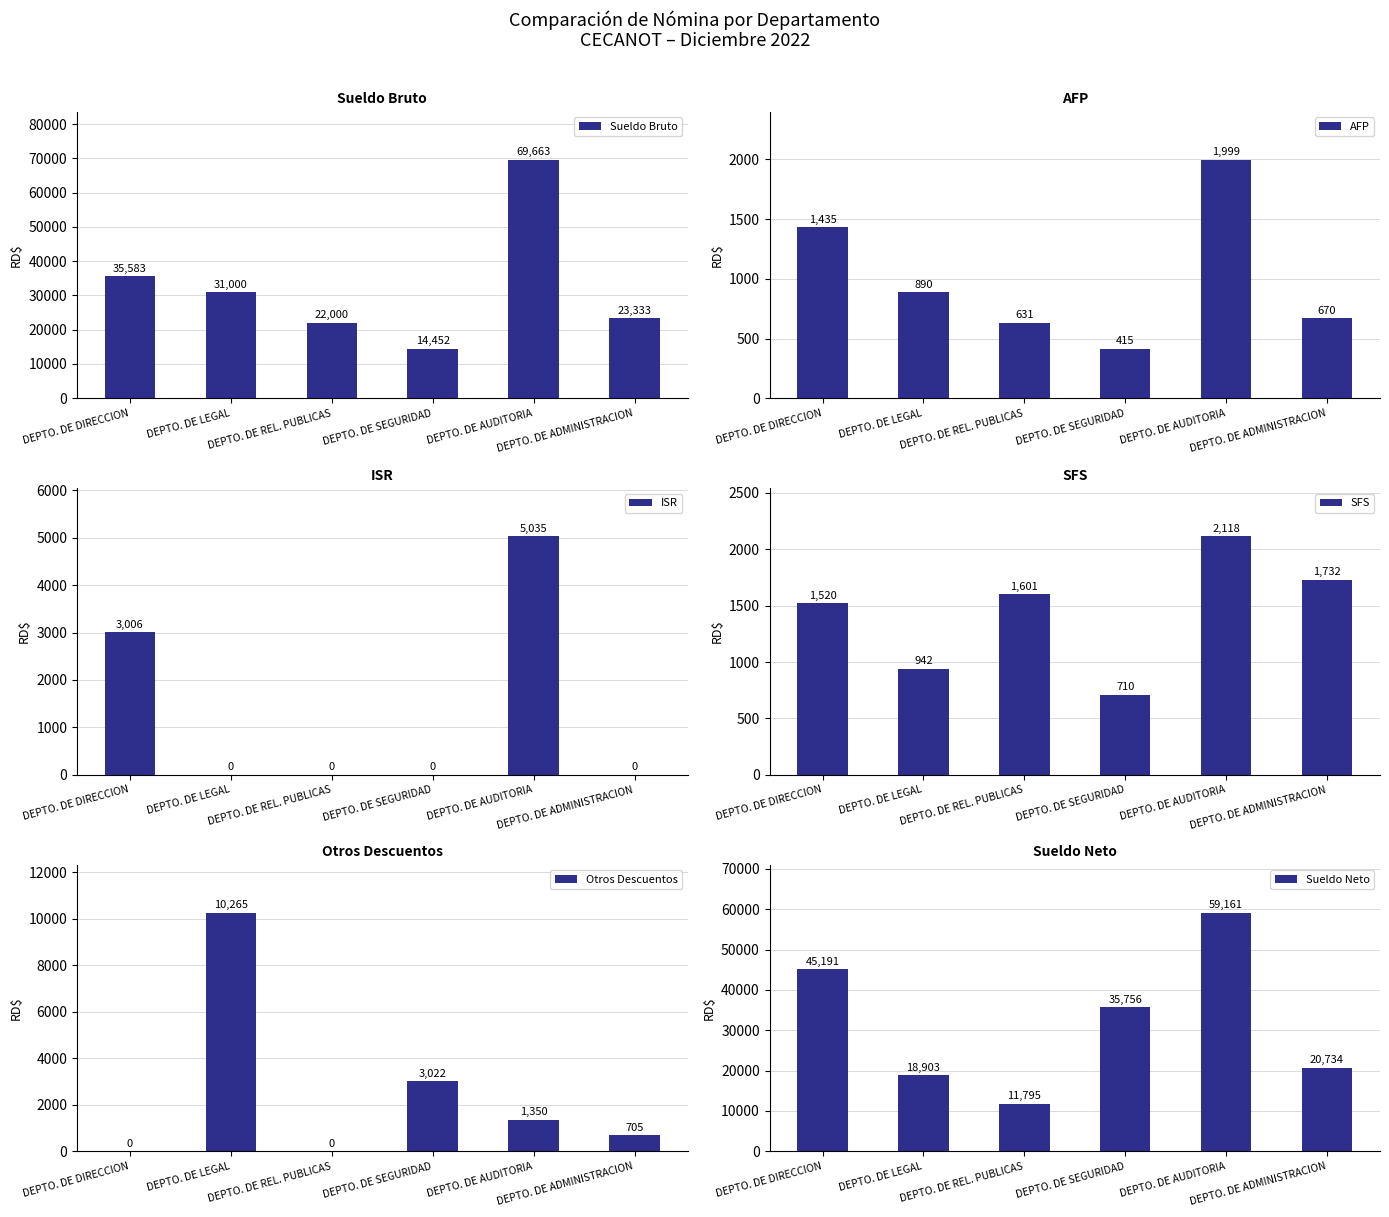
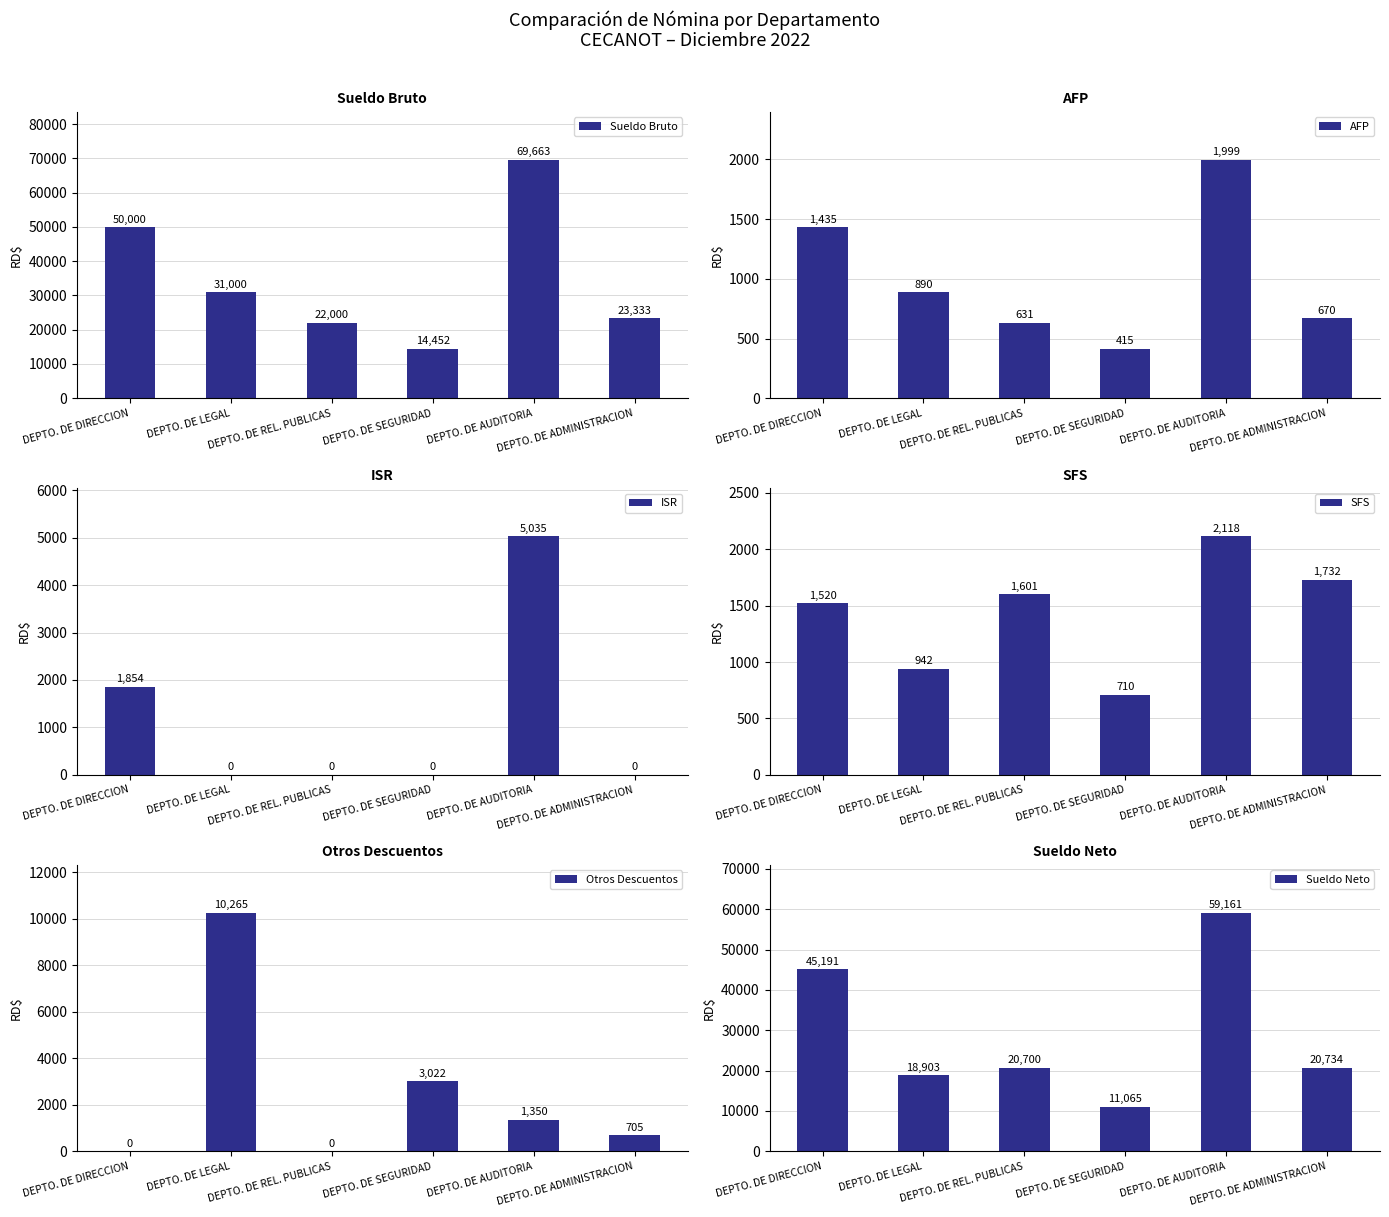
  {
    "Sueldo Bruto": {
-     "DEPTO. DE DIRECCION": "35,583",
+     "DEPTO. DE DIRECCION": "50,000",
      "DEPTO. DE LEGAL": "31,000",
      "DEPTO. DE REL. PUBLICAS": "22,000",
      "DEPTO. DE SEGURIDAD": "14,452",
      "DEPTO. DE AUDITORIA": "69,663",
      "DEPTO. DE ADMINISTRACION": "23,333"
    },
    "AFP": {
      "DEPTO. DE DIRECCION": "1,435",
      "DEPTO. DE LEGAL": "890",
      "DEPTO. DE REL. PUBLICAS": "631",
      "DEPTO. DE SEGURIDAD": "415",
      "DEPTO. DE AUDITORIA": "1,999",
      "DEPTO. DE ADMINISTRACION": "670"
    },
    "ISR": {
-     "DEPTO. DE DIRECCION": "3,006",
+     "DEPTO. DE DIRECCION": "1,854",
      "DEPTO. DE LEGAL": "0",
      "DEPTO. DE REL. PUBLICAS": "0",
      "DEPTO. DE SEGURIDAD": "0",
      "DEPTO. DE AUDITORIA": "5,035",
      "DEPTO. DE ADMINISTRACION": "0"
    },
    "SFS": {
      "DEPTO. DE DIRECCION": "1,520",
      "DEPTO. DE LEGAL": "942",
      "DEPTO. DE REL. PUBLICAS": "1,601",
      "DEPTO. DE SEGURIDAD": "710",
      "DEPTO. DE AUDITORIA": "2,118",
      "DEPTO. DE ADMINISTRACION": "1,732"
    },
    "Otros Descuentos": {
      "DEPTO. DE DIRECCION": "0",
      "DEPTO. DE LEGAL": "10,265",
      "DEPTO. DE REL. PUBLICAS": "0",
      "DEPTO. DE SEGURIDAD": "3,022",
      "DEPTO. DE AUDITORIA": "1,350",
      "DEPTO. DE ADMINISTRACION": "705"
    },
    "Sueldo Neto": {
      "DEPTO. DE DIRECCION": "45,191",
      "DEPTO. DE LEGAL": "18,903",
-     "DEPTO. DE REL. PUBLICAS": "11,795",
-     "DEPTO. DE SEGURIDAD": "35,756",
+     "DEPTO. DE REL. PUBLICAS": "20,700",
+     "DEPTO. DE SEGURIDAD": "11,065",
      "DEPTO. DE AUDITORIA": "59,161",
      "DEPTO. DE ADMINISTRACION": "20,734"
    }
  }
